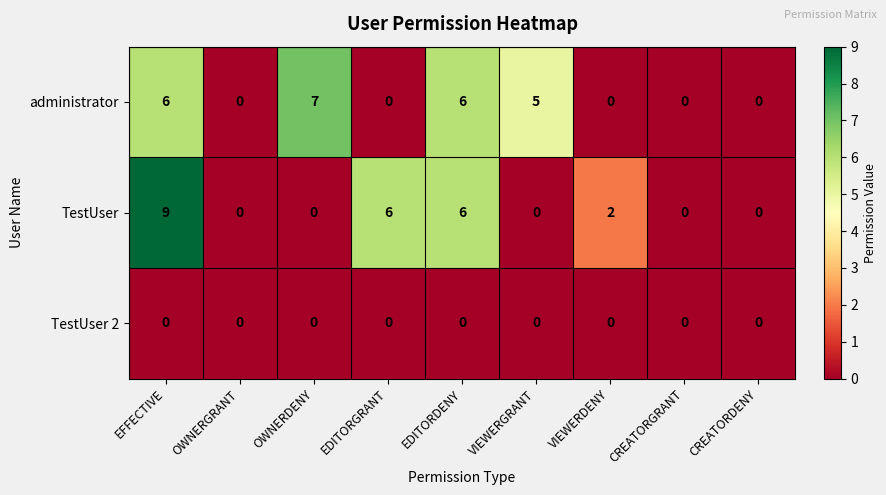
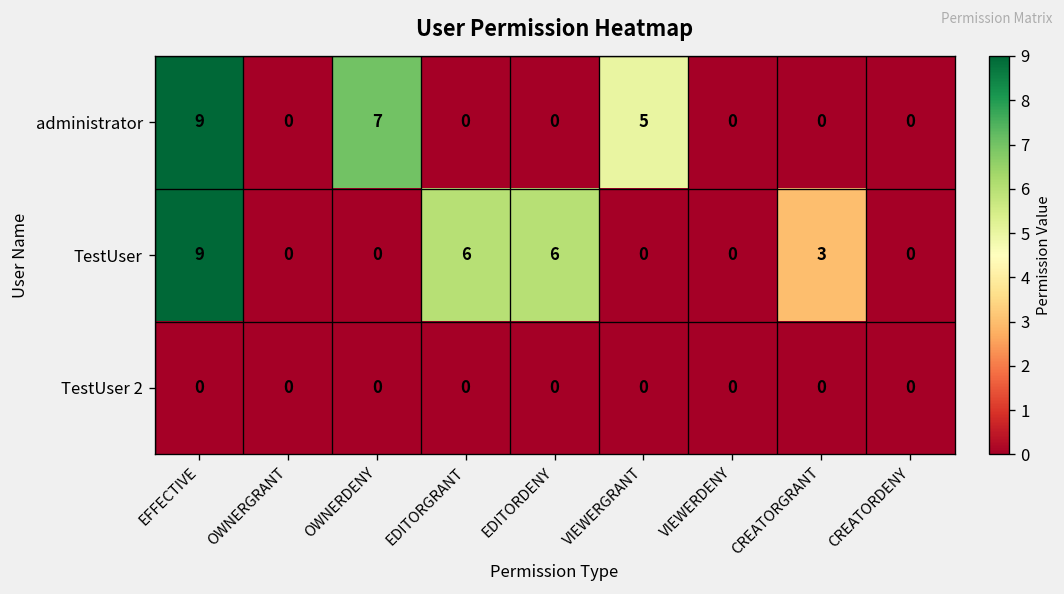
  {
    "administrator": {
-     "EFFECTIVE": 6,
+     "EFFECTIVE": 9,
      "OWNERGRANT": 0,
      "OWNERDENY": 7,
      "EDITORGRANT": 0,
-     "EDITORDENY": 6,
+     "EDITORDENY": 0,
      "VIEWERGRANT": 5,
      "VIEWERDENY": 0,
      "CREATORGRANT": 0,
      "CREATORDENY": 0
    },
    "TestUser": {
      "EFFECTIVE": 9,
      "OWNERGRANT": 0,
      "OWNERDENY": 0,
      "EDITORGRANT": 6,
      "EDITORDENY": 6,
      "VIEWERGRANT": 0,
-     "VIEWERDENY": 2,
-     "CREATORGRANT": 0,
+     "VIEWERDENY": 0,
+     "CREATORGRANT": 3,
      "CREATORDENY": 0
    },
    "TestUser 2": {
      "EFFECTIVE": 0,
      "OWNERGRANT": 0,
      "OWNERDENY": 0,
      "EDITORGRANT": 0,
      "EDITORDENY": 0,
      "VIEWERGRANT": 0,
      "VIEWERDENY": 0,
      "CREATORGRANT": 0,
      "CREATORDENY": 0
    }
  }
